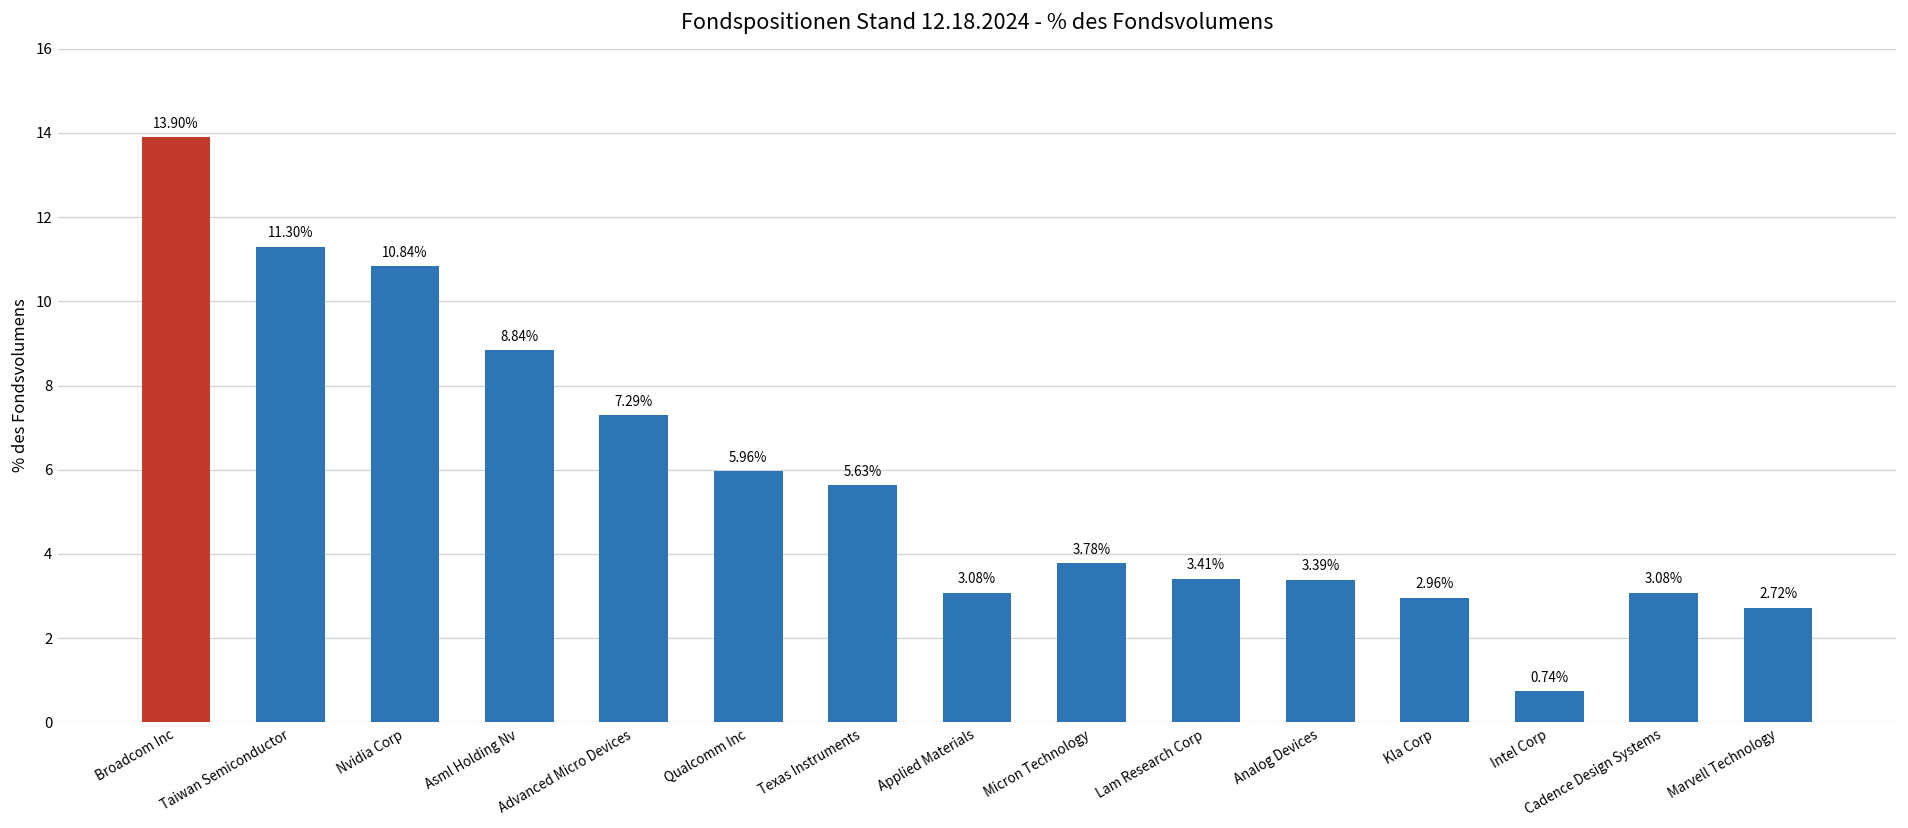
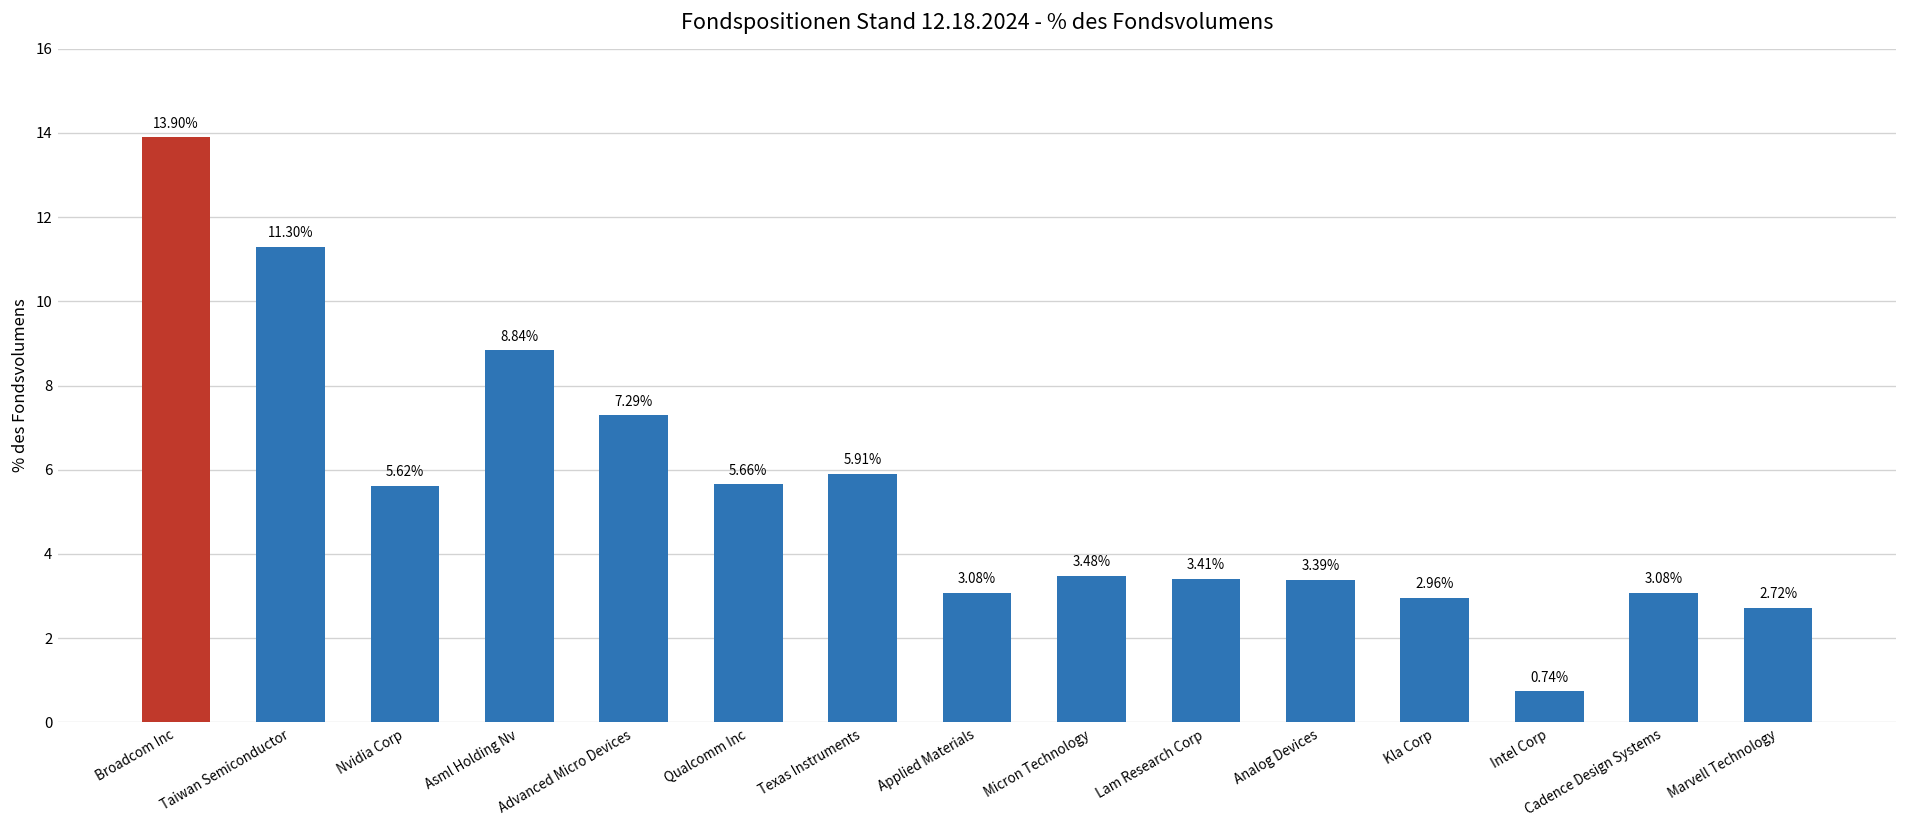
  {
    "Broadcom Inc": "13.90%",
    "Taiwan Semiconductor": "11.30%",
-   "Nvidia Corp": "10.84%",
+   "Nvidia Corp": "5.62%",
    "Asml Holding Nv": "8.84%",
    "Advanced Micro Devices": "7.29%",
-   "Qualcomm Inc": "5.96%",
-   "Texas Instruments": "5.63%",
+   "Qualcomm Inc": "5.66%",
+   "Texas Instruments": "5.91%",
    "Applied Materials": "3.08%",
-   "Micron Technology": "3.78%",
+   "Micron Technology": "3.48%",
    "Lam Research Corp": "3.41%",
    "Analog Devices": "3.39%",
    "Kla Corp": "2.96%",
    "Intel Corp": "0.74%",
    "Cadence Design Systems": "3.08%",
    "Marvell Technology": "2.72%"
  }
